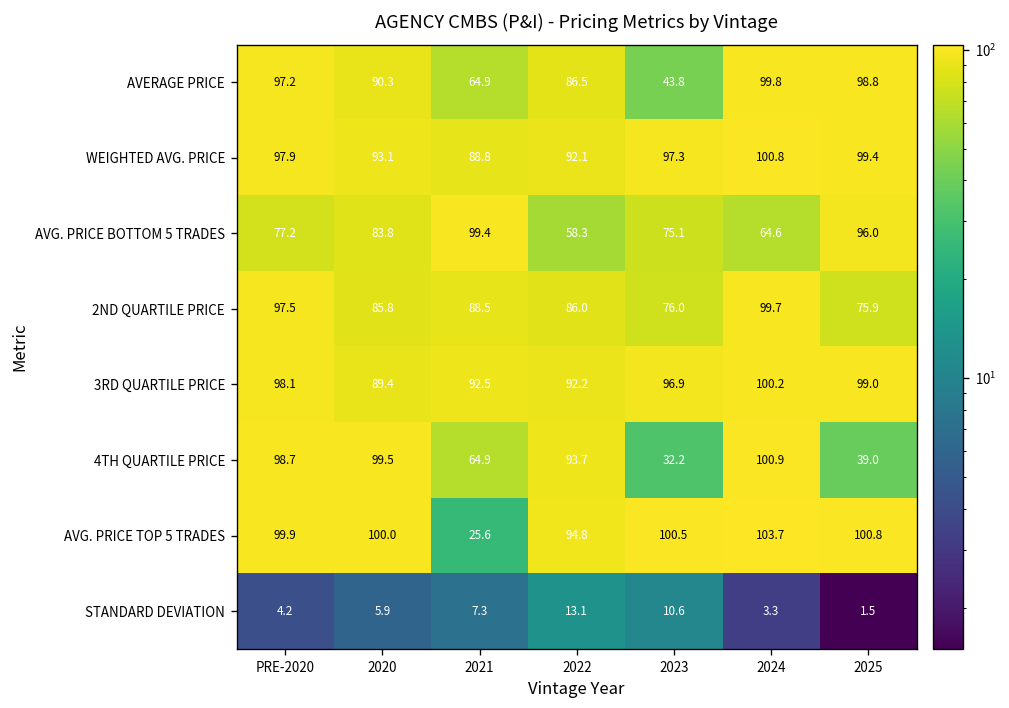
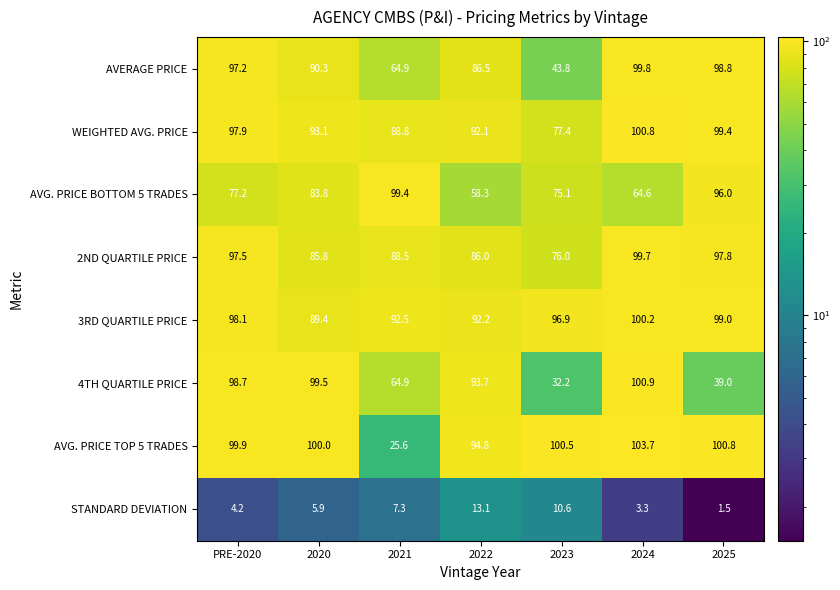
  {
    "AVERAGE PRICE": {
      "PRE-2020": 97.2,
      "2020": 90.3,
      "2021": 64.9,
      "2022": 86.5,
      "2023": 43.8,
      "2024": 99.8,
      "2025": 98.8
    },
    "WEIGHTED AVG. PRICE": {
      "PRE-2020": 97.9,
      "2020": 93.1,
      "2021": 88.8,
      "2022": 92.1,
-     "2023": 97.3,
+     "2023": 77.4,
      "2024": 100.8,
      "2025": 99.4
    },
    "AVG. PRICE BOTTOM 5 TRADES": {
      "PRE-2020": 77.2,
      "2020": 83.8,
      "2021": 99.4,
      "2022": 58.3,
      "2023": 75.1,
      "2024": 64.6,
      "2025": 96.0
    },
    "2ND QUARTILE PRICE": {
      "PRE-2020": 97.5,
      "2020": 85.8,
      "2021": 88.5,
      "2022": 86.0,
      "2023": 76.0,
      "2024": 99.7,
-     "2025": 75.9
+     "2025": 97.8
    },
    "3RD QUARTILE PRICE": {
      "PRE-2020": 98.1,
      "2020": 89.4,
      "2021": 92.5,
      "2022": 92.2,
      "2023": 96.9,
      "2024": 100.2,
      "2025": 99.0
    },
    "4TH QUARTILE PRICE": {
      "PRE-2020": 98.7,
      "2020": 99.5,
      "2021": 64.9,
      "2022": 93.7,
      "2023": 32.2,
      "2024": 100.9,
      "2025": 39.0
    },
    "AVG. PRICE TOP 5 TRADES": {
      "PRE-2020": 99.9,
      "2020": 100.0,
      "2021": 25.6,
      "2022": 94.8,
      "2023": 100.5,
      "2024": 103.7,
      "2025": 100.8
    },
    "STANDARD DEVIATION": {
      "PRE-2020": 4.2,
      "2020": 5.9,
      "2021": 7.3,
      "2022": 13.1,
      "2023": 10.6,
      "2024": 3.3,
      "2025": 1.5
    }
  }
